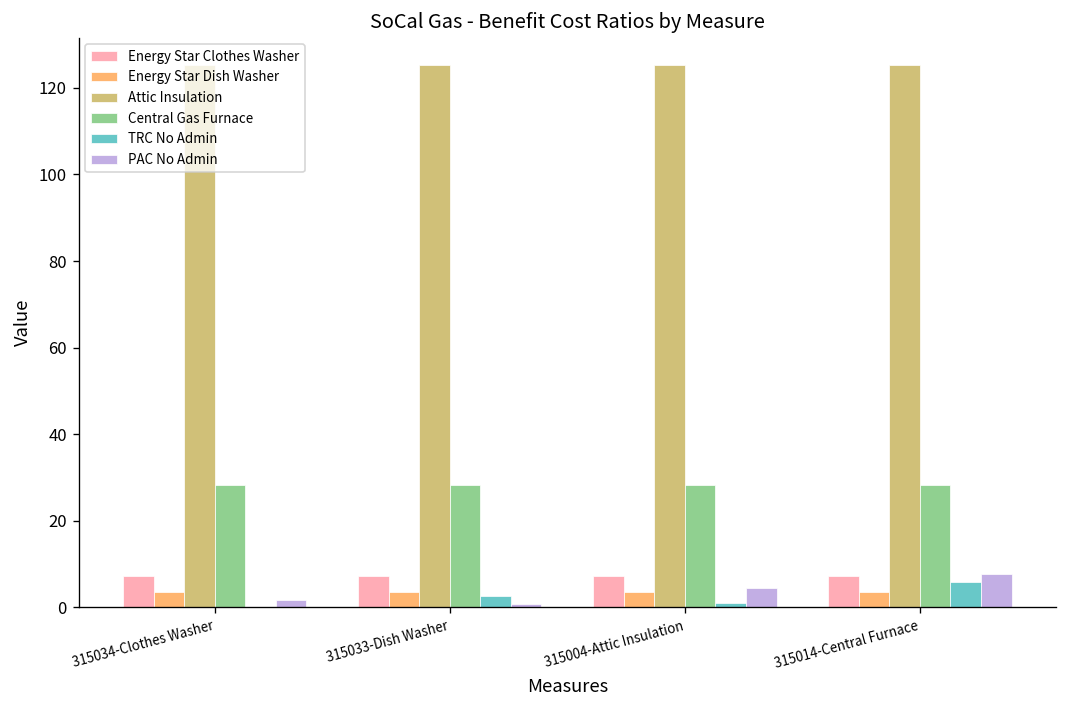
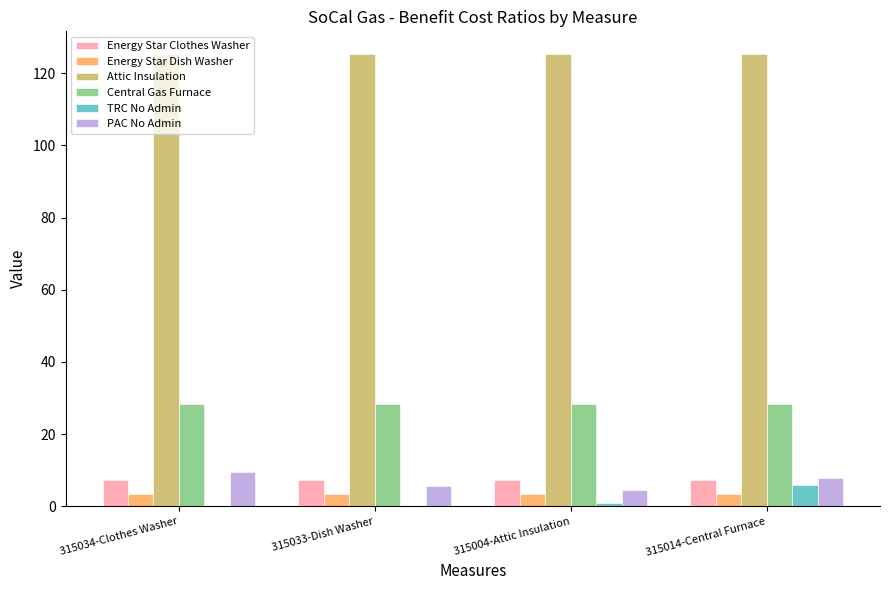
  {
    "Energy Star Clothes Washer": {
      "315034-Clothes Washer": 7,
      "315033-Dish Washer": 7,
      "315004-Attic Insulation": 7,
      "315014-Central Furnace": 7
    },
    "Central Gas Furnace": {
      "315034-Clothes Washer": 28,
      "315033-Dish Washer": 28,
      "315004-Attic Insulation": 28,
      "315014-Central Furnace": 28
    },
    "TRC No Admin": {
-     "315033-Dish Washer": 3,
+     "315033-Dish Washer": 0,
      "315004-Attic Insulation": 1,
      "315014-Central Furnace": 6
    },
    "PAC No Admin": {
-     "315034-Clothes Washer": 2,
-     "315033-Dish Washer": 1,
+     "315034-Clothes Washer": 9,
+     "315033-Dish Washer": 5,
      "315004-Attic Insulation": 5,
      "315014-Central Furnace": 8
    }
  }
